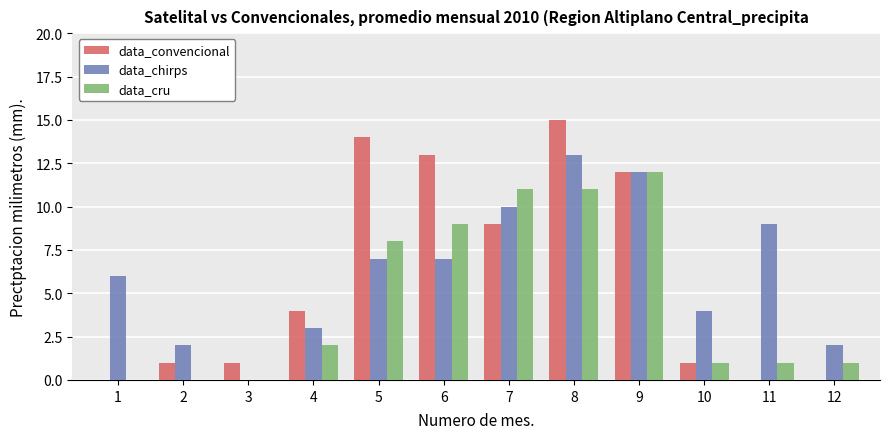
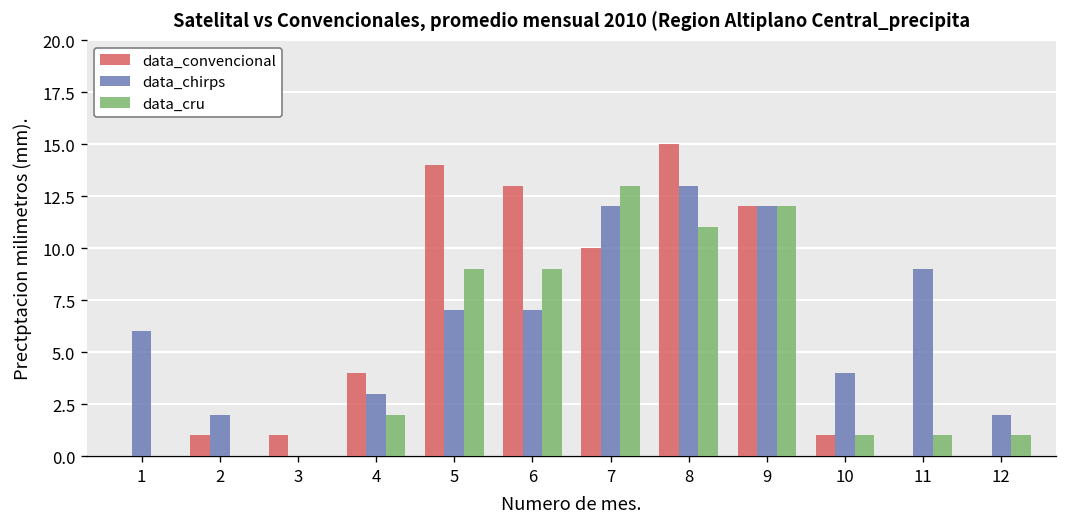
  {
    "data_convencional": {
      "1": 0,
      "2": 1,
      "3": 1,
      "4": 4,
      "5": 14,
      "6": 13,
-     "7": 9,
+     "7": 10,
      "8": 15,
      "9": 12,
      "10": 1,
      "11": 0,
      "12": 0
    },
    "data_chirps": {
      "1": 6,
      "2": 2,
      "3": 0,
      "4": 3,
      "5": 7,
      "6": 7,
-     "7": 10,
+     "7": 12,
      "8": 13,
      "9": 12,
      "10": 4,
      "11": 9,
      "12": 2
    },
    "data_cru": {
      "1": 0,
      "2": 0,
      "3": 0,
      "4": 2,
-     "5": 8,
+     "5": 9,
      "6": 9,
-     "7": 11,
+     "7": 13,
      "8": 11,
      "9": 12,
      "10": 1,
      "11": 1,
      "12": 1
    }
  }
